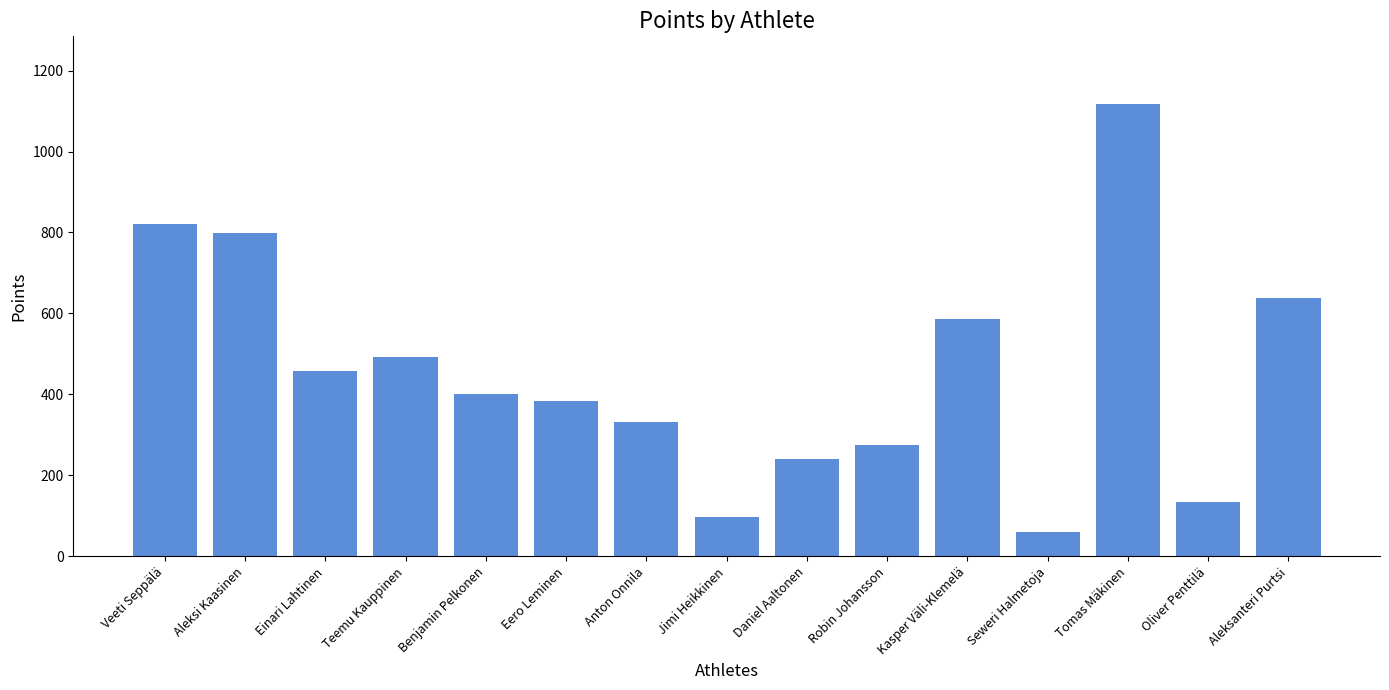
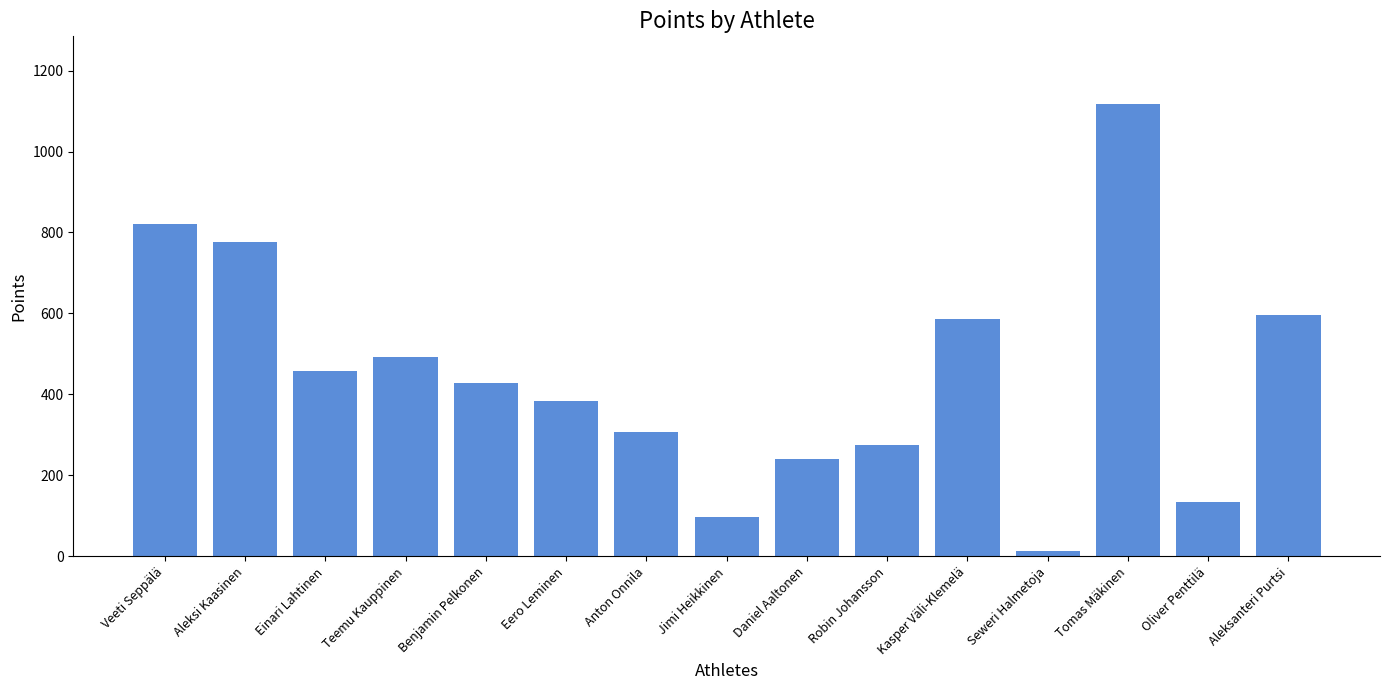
  {
    "Veeti Seppälä": 820,
-   "Aleksi Kaasinen": 800,
+   "Aleksi Kaasinen": 780,
    "Einari Lahtinen": 460,
    "Teemu Kauppinen": 490,
-   "Benjamin Pelkonen": 400,
+   "Benjamin Pelkonen": 430,
    "Eero Leminen": 380,
-   "Anton Onnila": 330,
+   "Anton Onnila": 310,
    "Jimi Heikkinen": 100,
    "Daniel Aaltonen": 240,
    "Robin Johansson": 270,
    "Kasper Väli-Klemelä": 590,
-   "Seweri Halmetoja": 60,
+   "Seweri Halmetoja": 10,
    "Tomas Mäkinen": 1120,
    "Oliver Penttilä": 130,
-   "Aleksanteri Purtsi": 640
+   "Aleksanteri Purtsi": 600
  }
